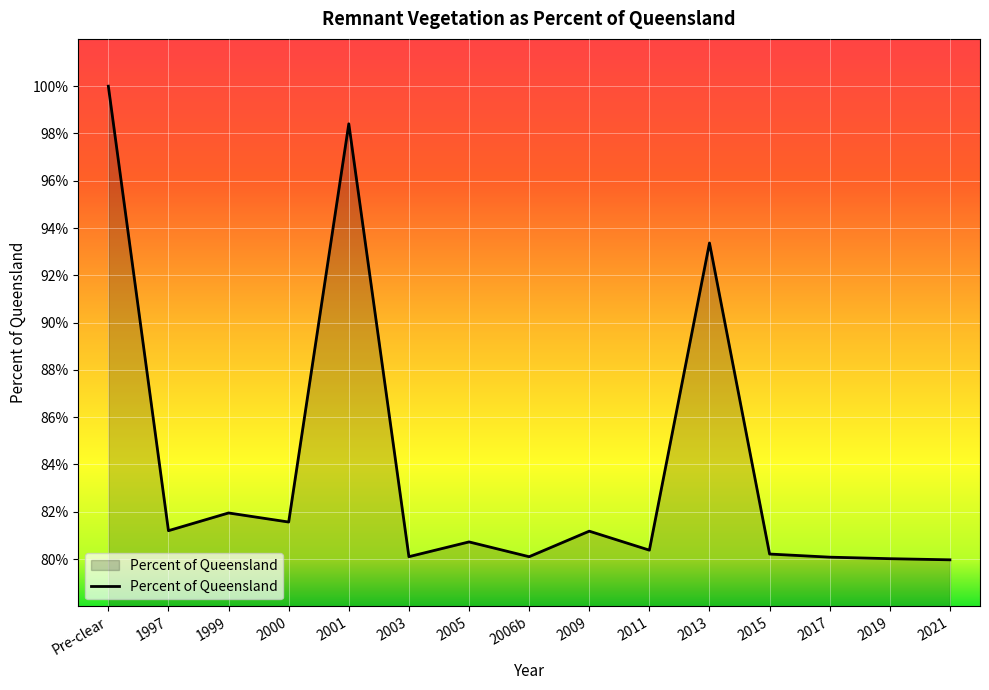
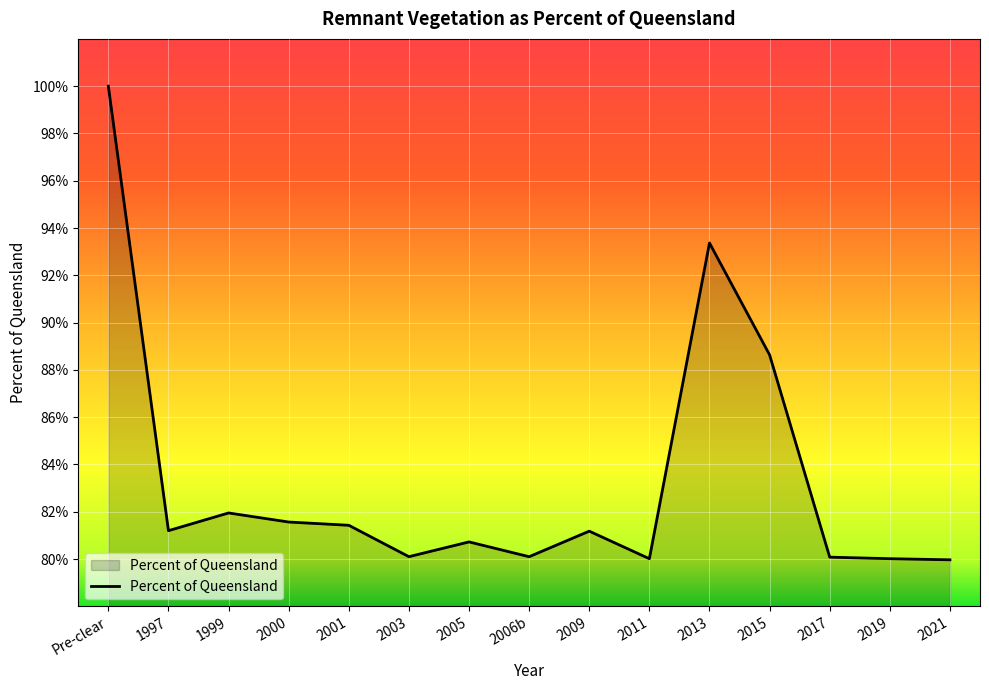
  {
    "Pre-clear": "100.0%",
    "1997": "81.2%",
    "1999": "81.9%",
    "2000": "81.6%",
-   "2001": "98.4%",
+   "2001": "81.4%",
    "2003": "80.1%",
    "2005": "80.7%",
    "2006b": "80.1%",
    "2009": "81.2%",
-   "2011": "80.4%",
+   "2011": "80.0%",
    "2013": "93.4%",
-   "2015": "80.2%",
+   "2015": "88.6%",
    "2017": "80.1%",
    "2019": "80.0%",
    "2021": "80.0%"
  }
